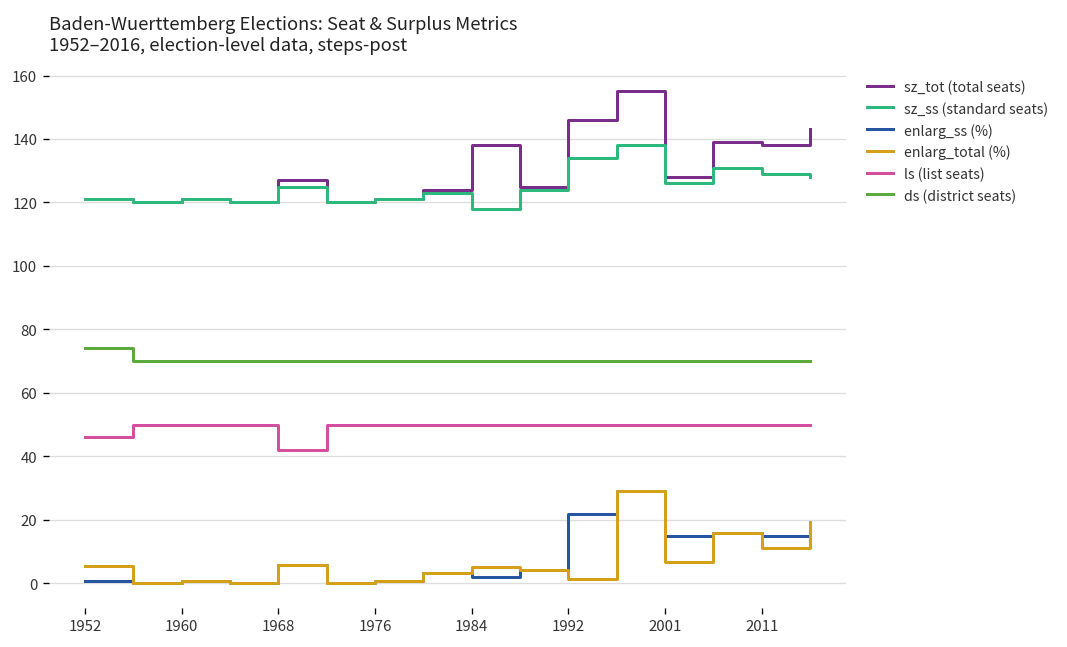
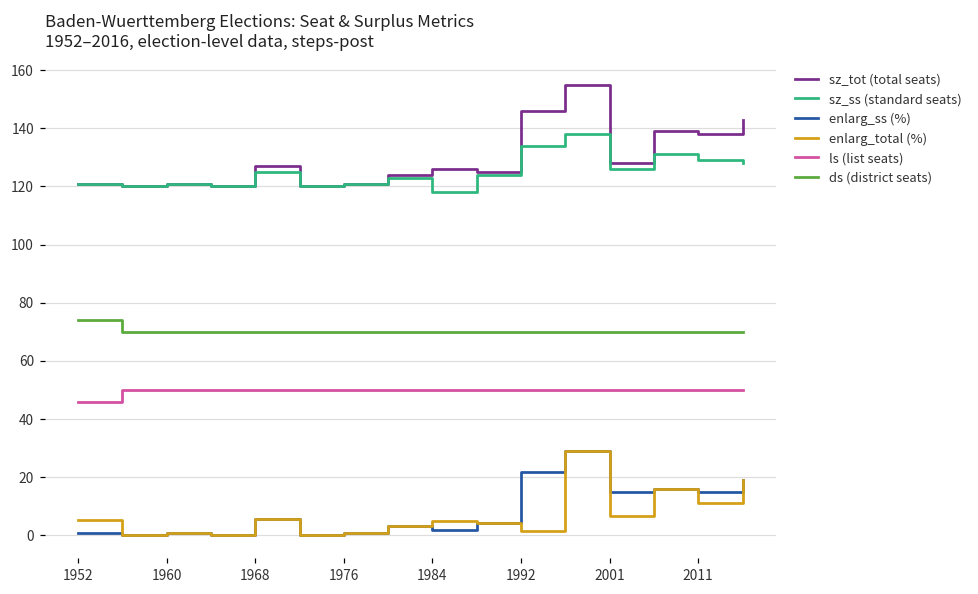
  {
    "sz_tot (total seats)": {
      "1968": 127,
-     "1984": 138,
+     "1984": 126,
      "1992": 146,
      "2001": 128,
      "2011": 138
    },
    "sz_ss (standard seats)": {
      "1968": 125,
      "1984": 118,
      "1992": 134,
      "2001": 126,
      "2011": 129
    },
    "enlarg_ss (%)": {
      "1952": 1,
      "1984": 2,
      "1992": 22,
      "2001": 15,
      "2011": 15
    },
    "enlarg_total (%)": {
      "1952": 5,
      "1984": 5,
      "1992": 1,
      "2001": 7,
      "2011": 11
    },
    "ls (list seats)": {
      "1952": 46,
      "1960": 50,
-     "1968": 42,
+     "1968": 50,
      "1976": 50,
      "1984": 50,
      "1992": 50,
      "2001": 50,
      "2011": 50
    },
    "ds (district seats)": {
      "1952": 74,
      "1960": 70,
      "1968": 70,
      "1976": 70,
      "1984": 70,
      "1992": 70,
      "2001": 70,
      "2011": 70
    }
  }
